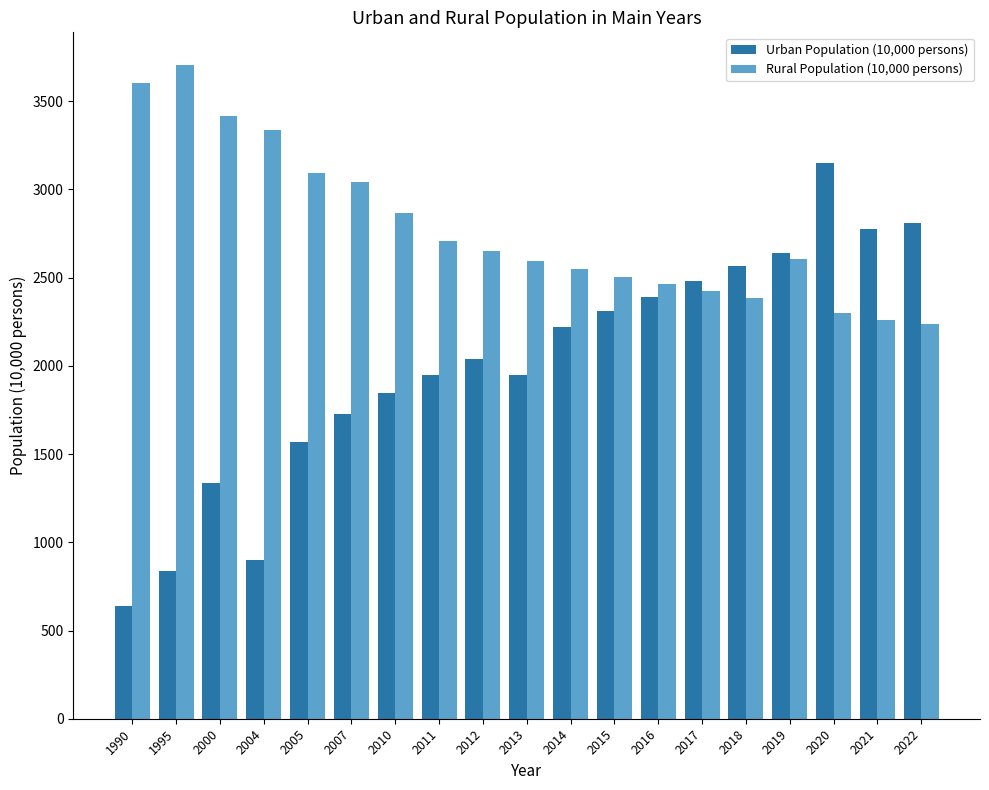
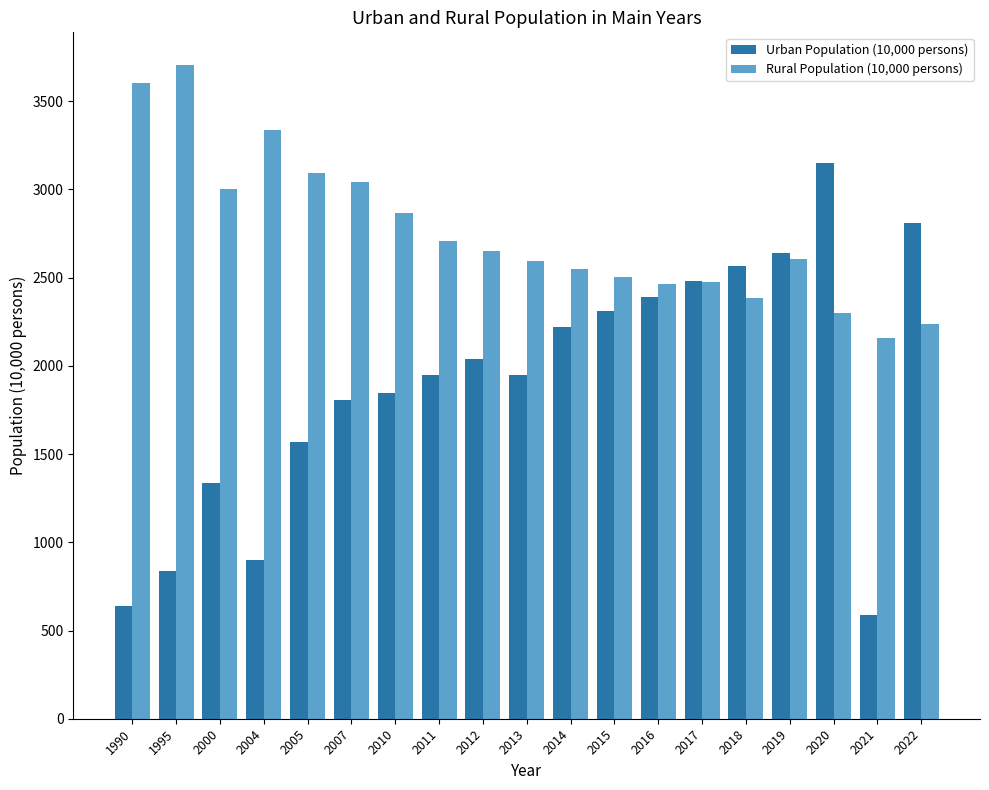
  {
    "Urban Population (10,000 persons)": {
      "1990": 640,
      "1995": 840,
      "2000": 1340,
      "2004": 900,
      "2005": 1570,
-     "2007": 1730,
+     "2007": 1810,
      "2010": 1850,
      "2011": 1950,
      "2012": 2040,
      "2013": 1950,
      "2014": 2220,
      "2015": 2310,
      "2016": 2390,
      "2017": 2480,
      "2018": 2560,
      "2019": 2640,
      "2020": 3150,
-     "2021": 2780,
+     "2021": 590,
      "2022": 2810
    },
    "Rural Population (10,000 persons)": {
      "1990": 3600,
      "1995": 3710,
-     "2000": 3410,
+     "2000": 3000,
      "2004": 3340,
      "2005": 3090,
      "2007": 3040,
      "2010": 2870,
      "2011": 2710,
      "2012": 2650,
      "2013": 2600,
      "2014": 2550,
      "2015": 2500,
      "2016": 2470,
-     "2017": 2430,
+     "2017": 2480,
      "2018": 2380,
      "2019": 2600,
      "2020": 2300,
-     "2021": 2260,
+     "2021": 2160,
      "2022": 2240
    }
  }
